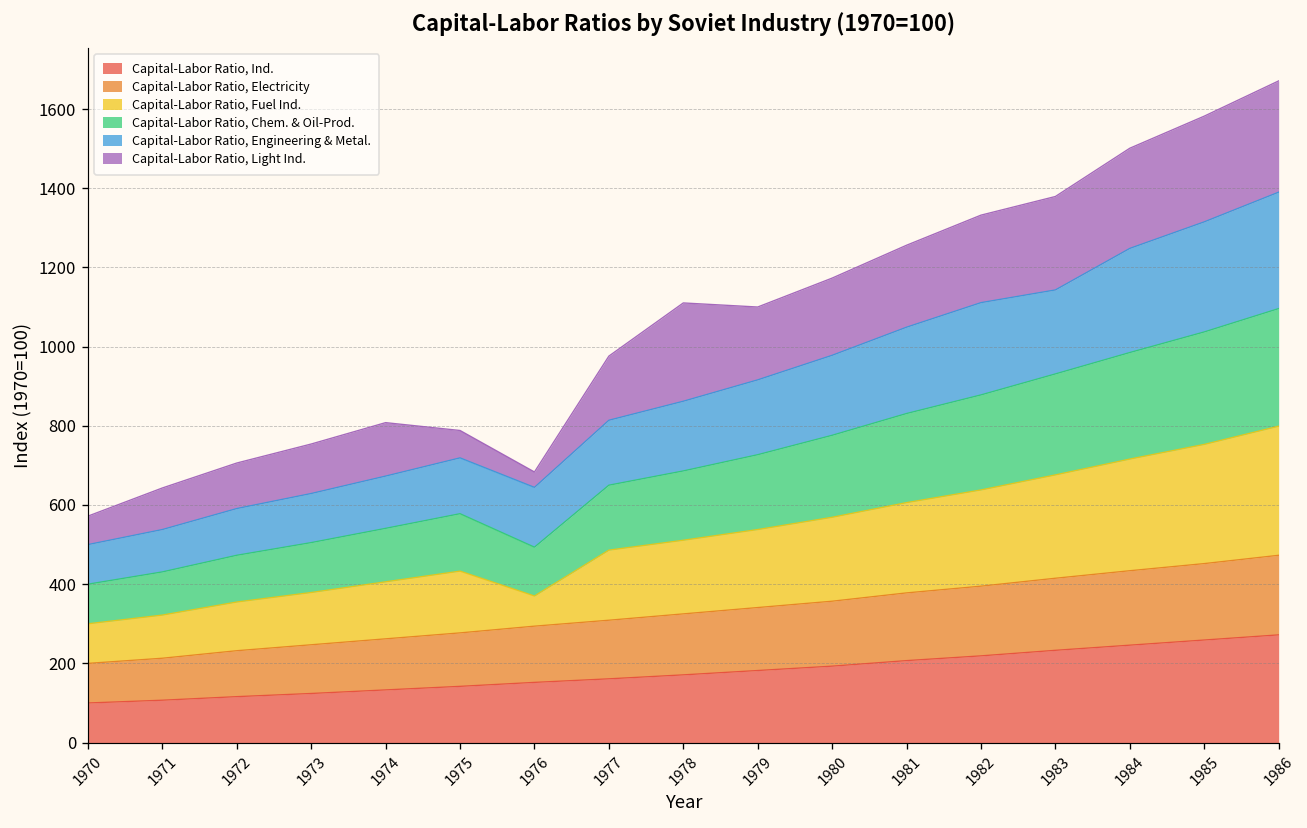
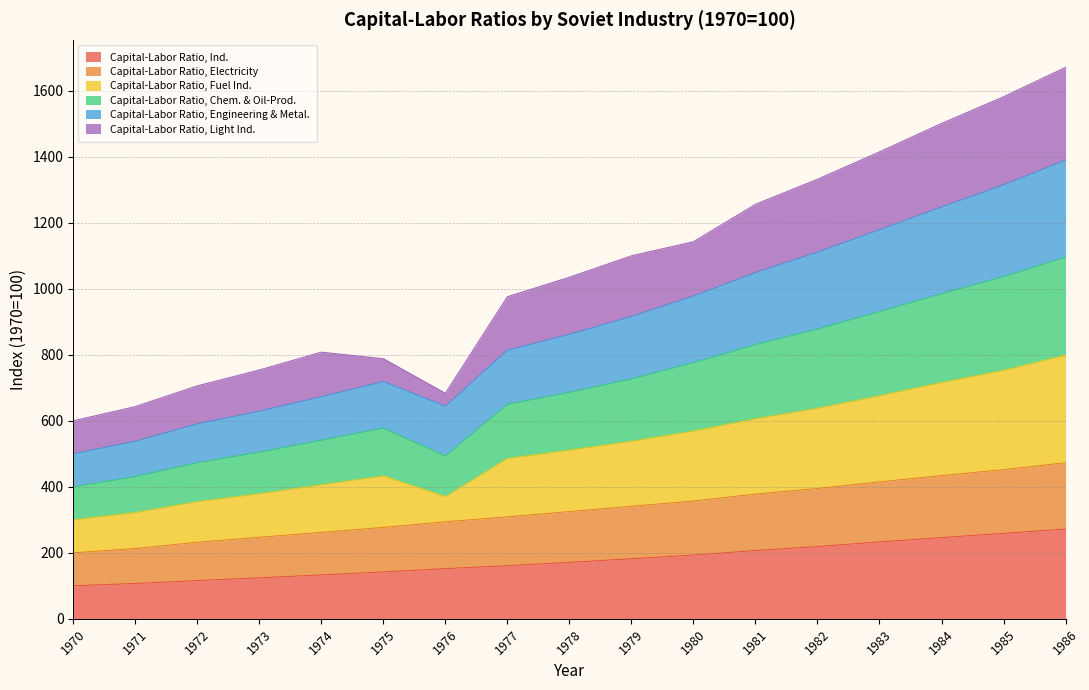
  {
    "Capital-Labor Ratio, Fuel Ind.": {
      "1970": 100,
      "1971": 110,
      "1972": 120,
      "1973": 130,
      "1974": 140,
      "1975": 160,
      "1976": 80,
      "1977": 180,
      "1978": 190,
      "1979": 200,
      "1980": 210,
      "1981": 230,
      "1982": 240,
      "1983": 260,
      "1984": 280,
      "1985": 300,
      "1986": 330
    },
    "Capital-Labor Ratio, Chem. & Oil-Prod.": {
      "1970": 100,
      "1971": 110,
      "1972": 120,
      "1973": 130,
      "1974": 140,
      "1975": 150,
      "1976": 120,
      "1977": 160,
      "1978": 180,
      "1979": 190,
      "1980": 210,
      "1981": 230,
      "1982": 240,
      "1983": 260,
      "1984": 270,
      "1985": 280,
      "1986": 300
    },
    "Capital-Labor Ratio, Engineering & Metal.": {
      "1970": 100,
      "1971": 110,
      "1972": 120,
      "1973": 120,
      "1974": 130,
      "1975": 140,
      "1976": 150,
      "1977": 160,
      "1978": 180,
      "1979": 190,
      "1980": 200,
      "1981": 220,
      "1982": 230,
-     "1983": 210,
+     "1983": 250,
      "1984": 260,
      "1985": 280,
      "1986": 290
    },
    "Capital-Labor Ratio, Light Ind.": {
-     "1970": 70,
+     "1970": 100,
      "1971": 110,
      "1972": 120,
      "1973": 130,
      "1974": 140,
      "1975": 70,
      "1976": 40,
      "1977": 160,
-     "1978": 250,
+     "1978": 170,
      "1979": 180,
-     "1980": 200,
+     "1980": 160,
      "1981": 210,
      "1982": 220,
      "1983": 240,
      "1984": 250,
      "1985": 270,
      "1986": 280
    }
  }
